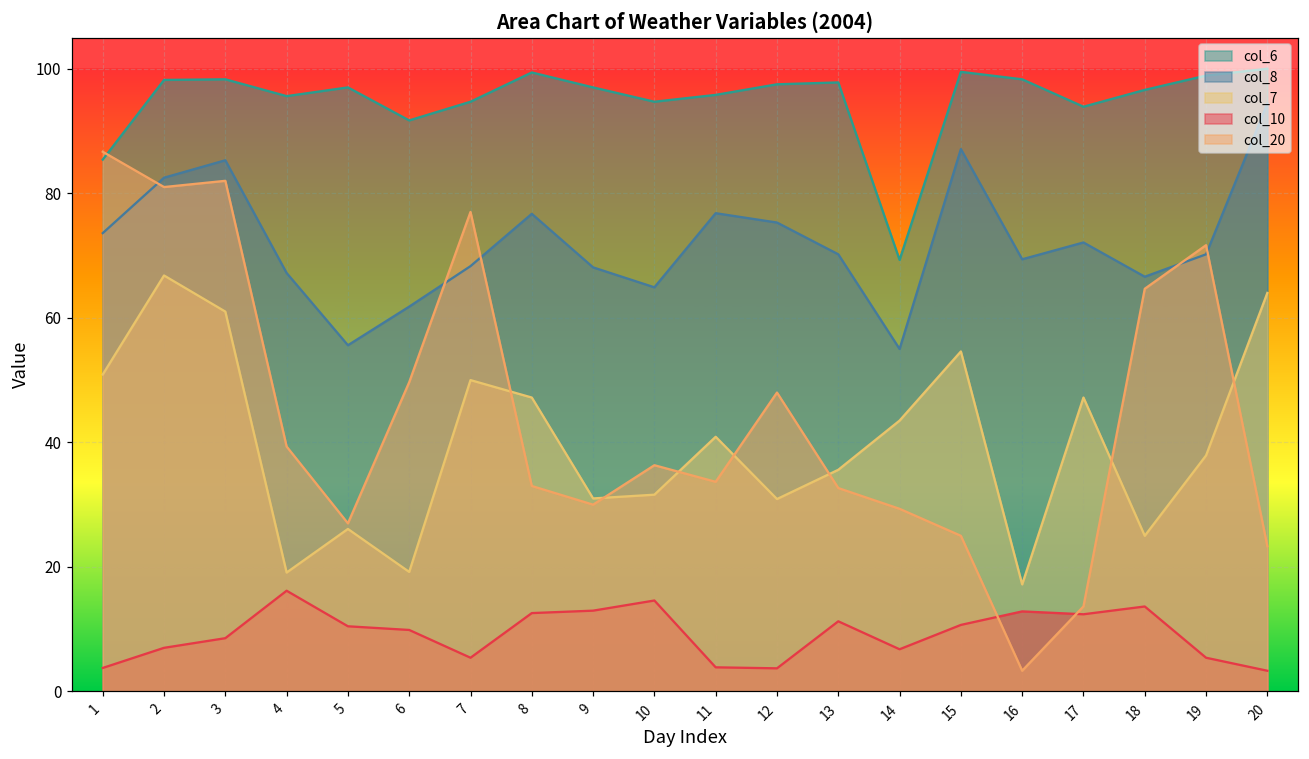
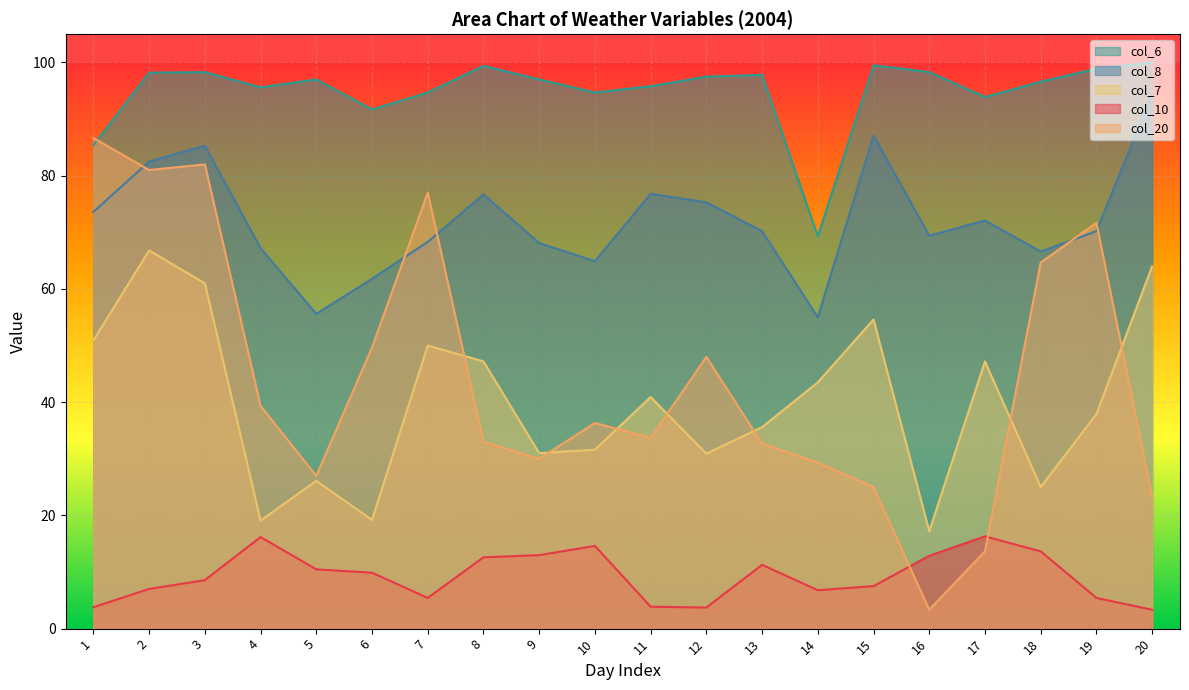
  {
    "col_10": {
      "1": 4,
      "2": 7,
      "3": 9,
      "4": 16,
      "5": 10,
      "6": 10,
      "7": 5,
      "8": 13,
      "9": 13,
      "10": 15,
      "11": 4,
      "12": 4,
      "13": 11,
      "14": 7,
-     "15": 11,
+     "15": 8,
      "16": 13,
-     "17": 12,
+     "17": 16,
      "18": 14,
      "19": 5,
      "20": 3
    }
  }
